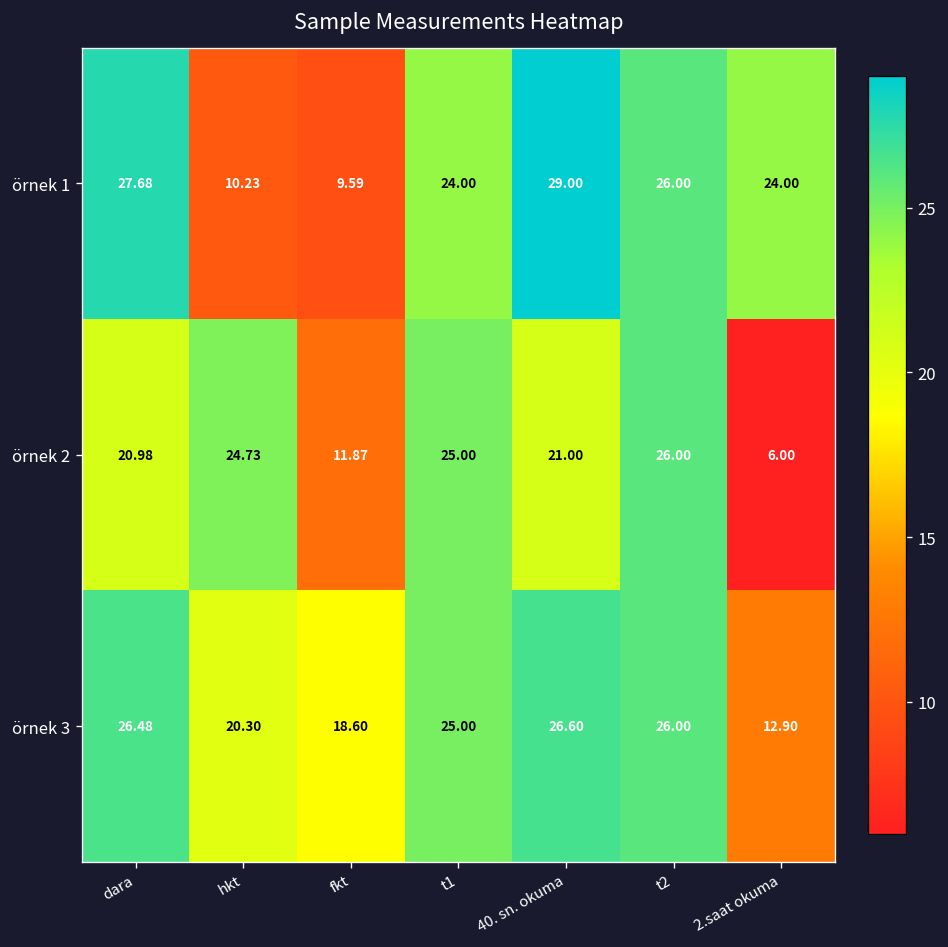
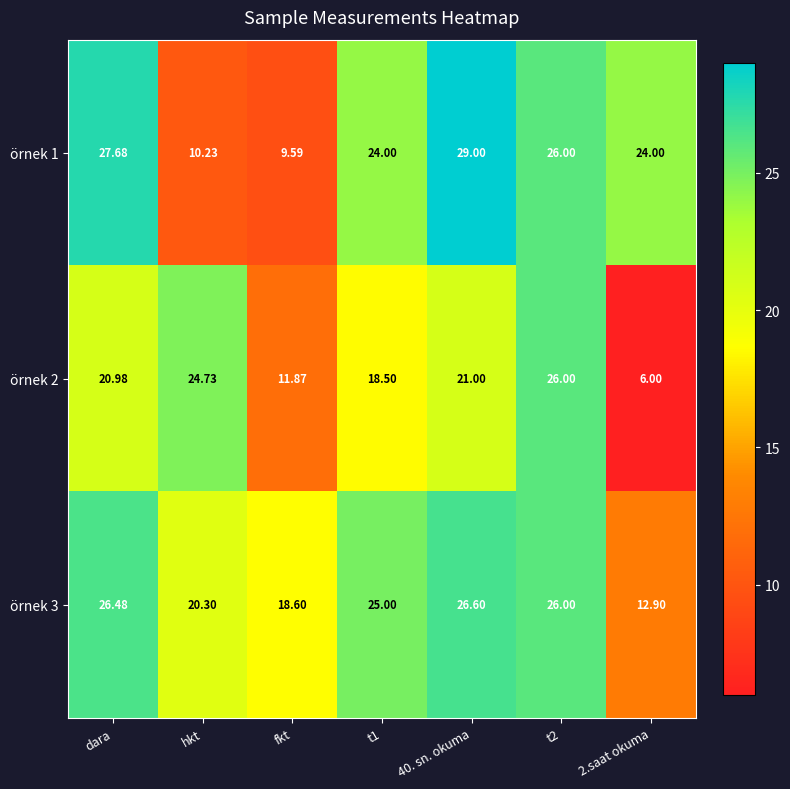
  {
    "örnek 1": {
      "dara": 27.68,
      "hkt": 10.23,
      "fkt": 9.59,
      "t1": 24.00,
      "40. sn. okuma": 29.00,
      "t2": 26.00,
      "2.saat okuma": 24.00
    },
    "örnek 2": {
      "dara": 20.98,
      "hkt": 24.73,
      "fkt": 11.87,
-     "t1": 25.00,
+     "t1": 18.50,
      "40. sn. okuma": 21.00,
      "t2": 26.00,
      "2.saat okuma": 6.00
    },
    "örnek 3": {
      "dara": 26.48,
      "hkt": 20.30,
      "fkt": 18.60,
      "t1": 25.00,
      "40. sn. okuma": 26.60,
      "t2": 26.00,
      "2.saat okuma": 12.90
    }
  }
